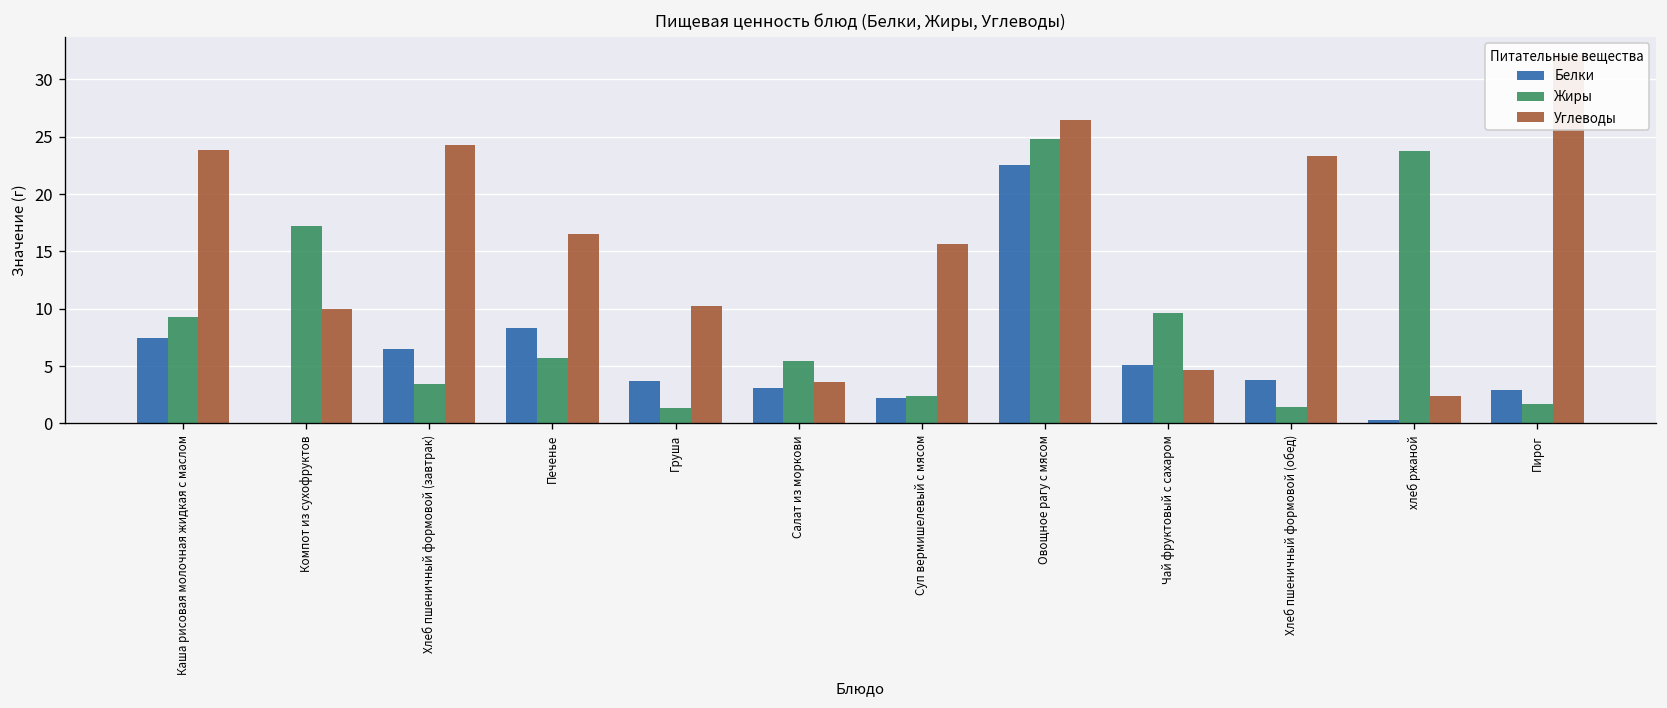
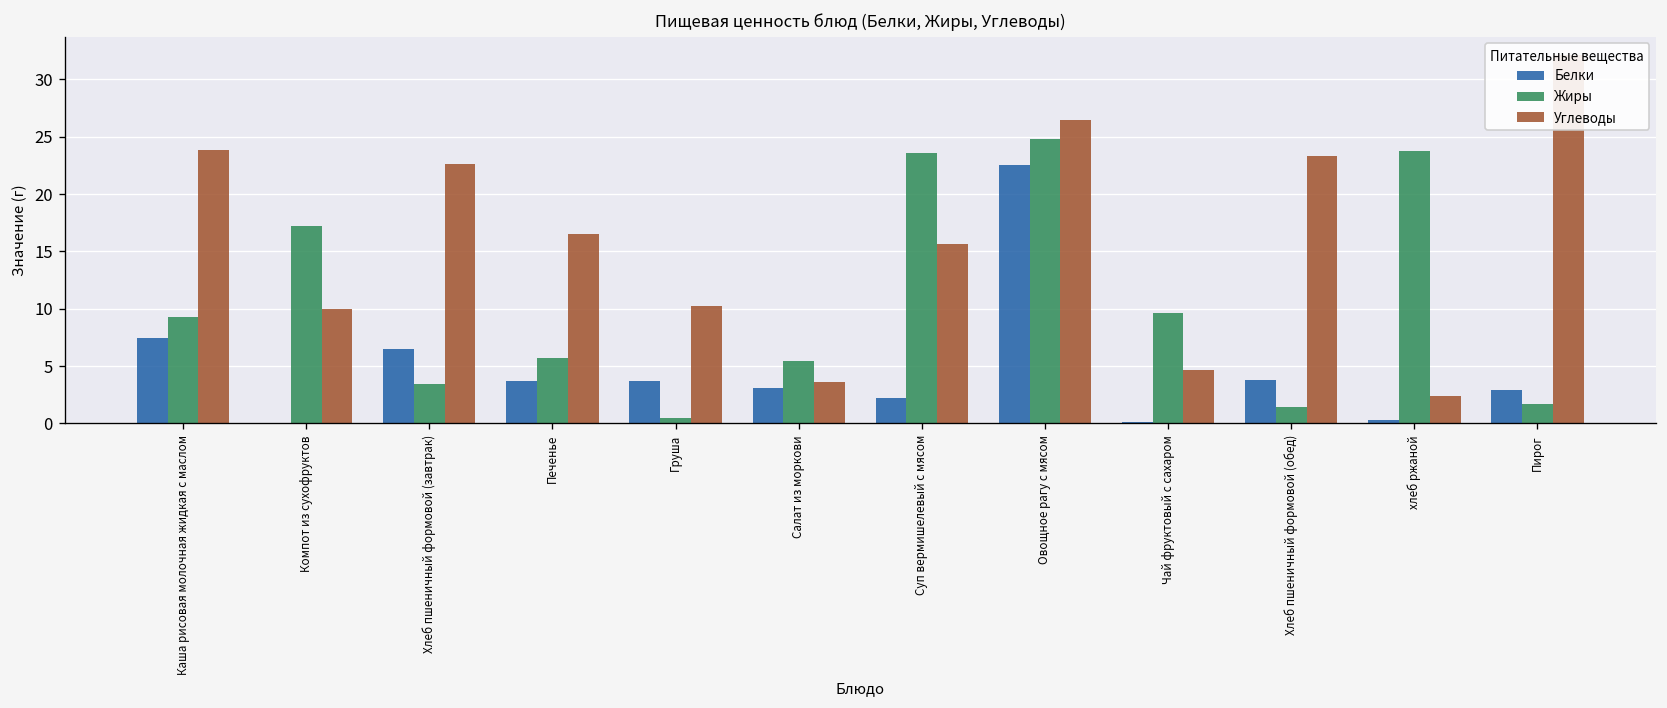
  {
    "Белки": {
      "Каша рисовая молочная жидкая с маслом": 7,
      "Компот из сухофруктов": 0,
      "Хлеб пшеничный формовой (завтрак)": 7,
-     "Печенье": 8,
+     "Печенье": 4,
      "Груша": 4,
      "Салат из моркови": 3,
      "Суп вермишелевый с мясом": 2,
      "Овощное рагу с мясом": 23,
-     "Чай фруктовый с сахаром": 5,
+     "Чай фруктовый с сахаром": 0,
      "Хлеб пшеничный формовой (обед)": 4,
      "хлеб ржаной": 0,
      "Пирог": 3
    },
    "Жиры": {
      "Каша рисовая молочная жидкая с маслом": 9,
      "Компот из сухофруктов": 17,
      "Хлеб пшеничный формовой (завтрак)": 3,
      "Печенье": 6,
-     "Груша": 1,
+     "Груша": 0,
      "Салат из моркови": 5,
-     "Суп вермишелевый с мясом": 2,
+     "Суп вермишелевый с мясом": 24,
      "Овощное рагу с мясом": 25,
      "Чай фруктовый с сахаром": 10,
      "Хлеб пшеничный формовой (обед)": 1,
      "хлеб ржаной": 24,
      "Пирог": 2
    },
    "Углеводы": {
      "Каша рисовая молочная жидкая с маслом": 24,
      "Компот из сухофруктов": 10,
-     "Хлеб пшеничный формовой (завтрак)": 24,
+     "Хлеб пшеничный формовой (завтрак)": 23,
      "Печенье": 17,
      "Груша": 10,
      "Салат из моркови": 4,
      "Суп вермишелевый с мясом": 16,
      "Овощное рагу с мясом": 26,
      "Чай фруктовый с сахаром": 5,
      "Хлеб пшеничный формовой (обед)": 23,
      "хлеб ржаной": 2
    }
  }
